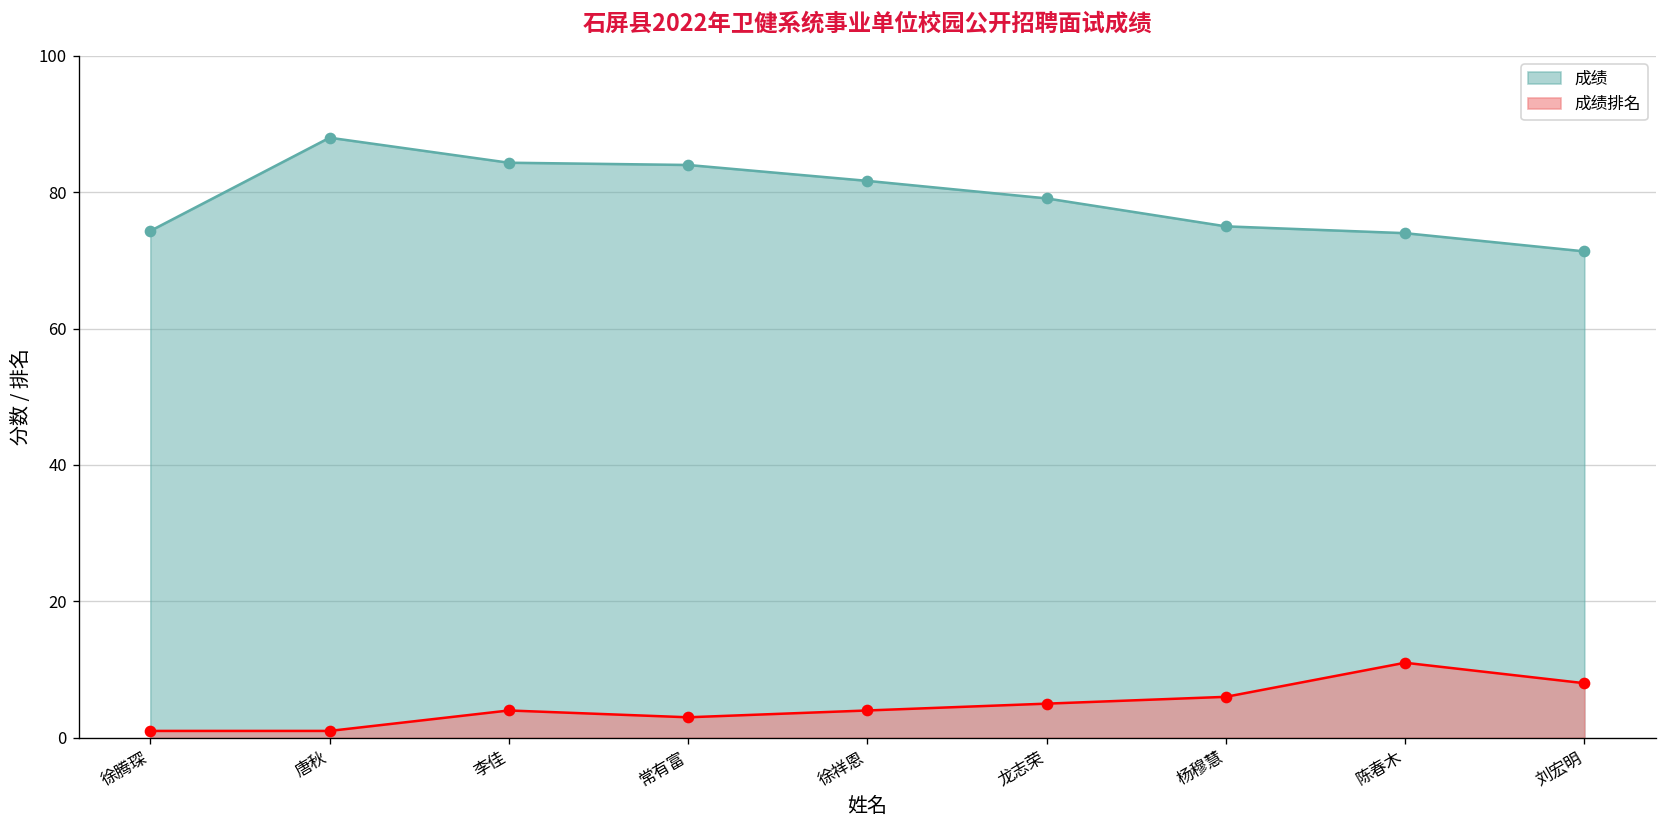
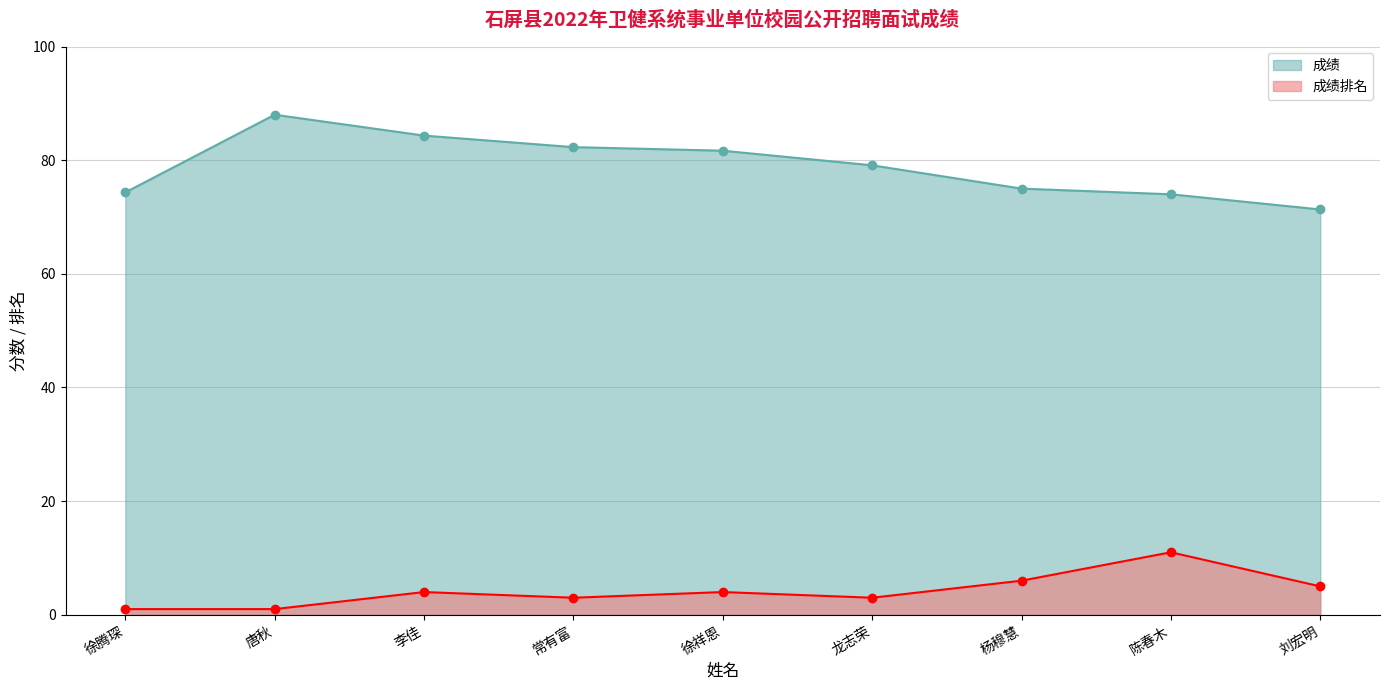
  {
    "成绩": {
      "徐腾琛": 74,
      "唐秋": 88,
      "李佳": 84,
-     "常有富": 84,
+     "常有富": 82,
      "徐祥恩": 82,
      "龙志荣": 79,
      "杨穆慧": 75,
      "陈春木": 74,
      "刘宏明": 71
    },
    "成绩排名": {
      "徐腾琛": 1,
      "唐秋": 1,
      "李佳": 4,
      "常有富": 3,
      "徐祥恩": 4,
-     "龙志荣": 5,
+     "龙志荣": 3,
      "杨穆慧": 6,
      "陈春木": 11,
-     "刘宏明": 8
+     "刘宏明": 5
    }
  }
